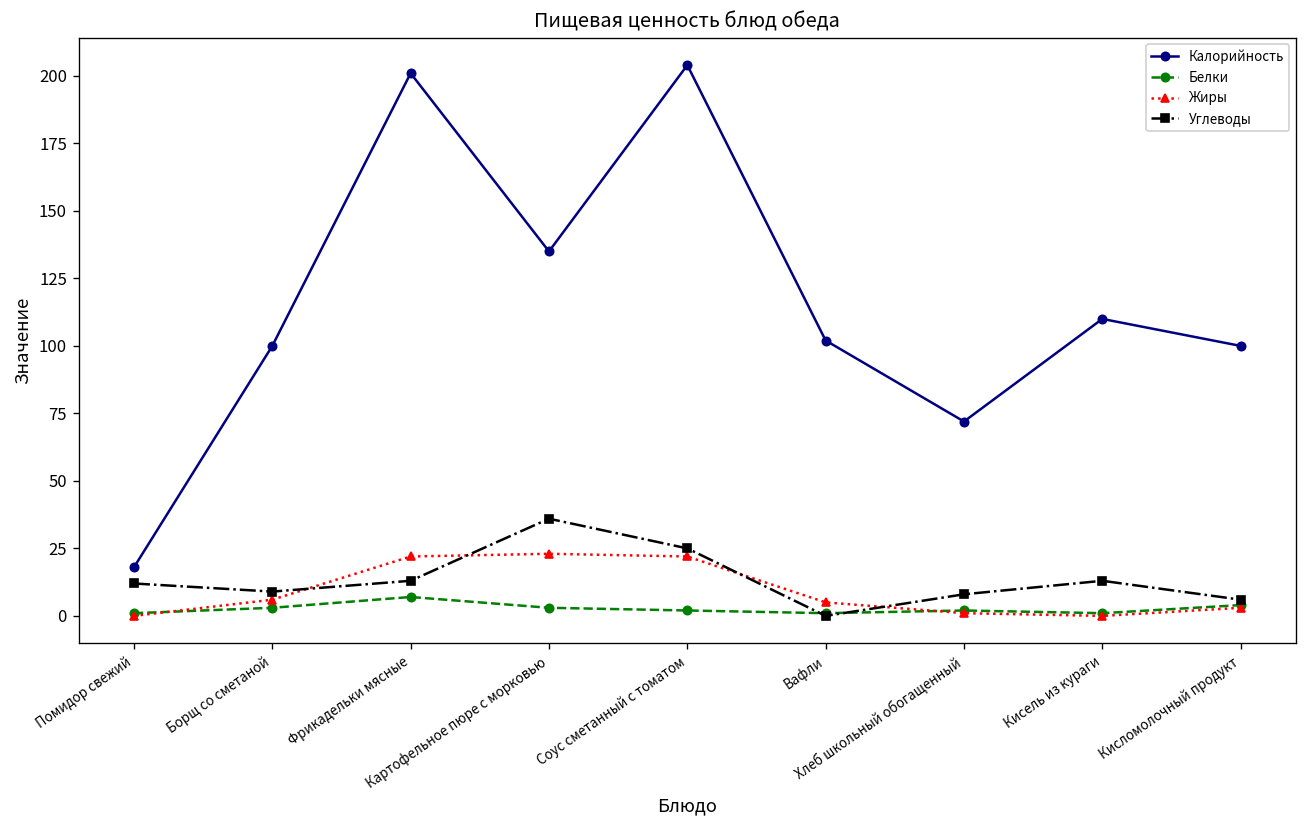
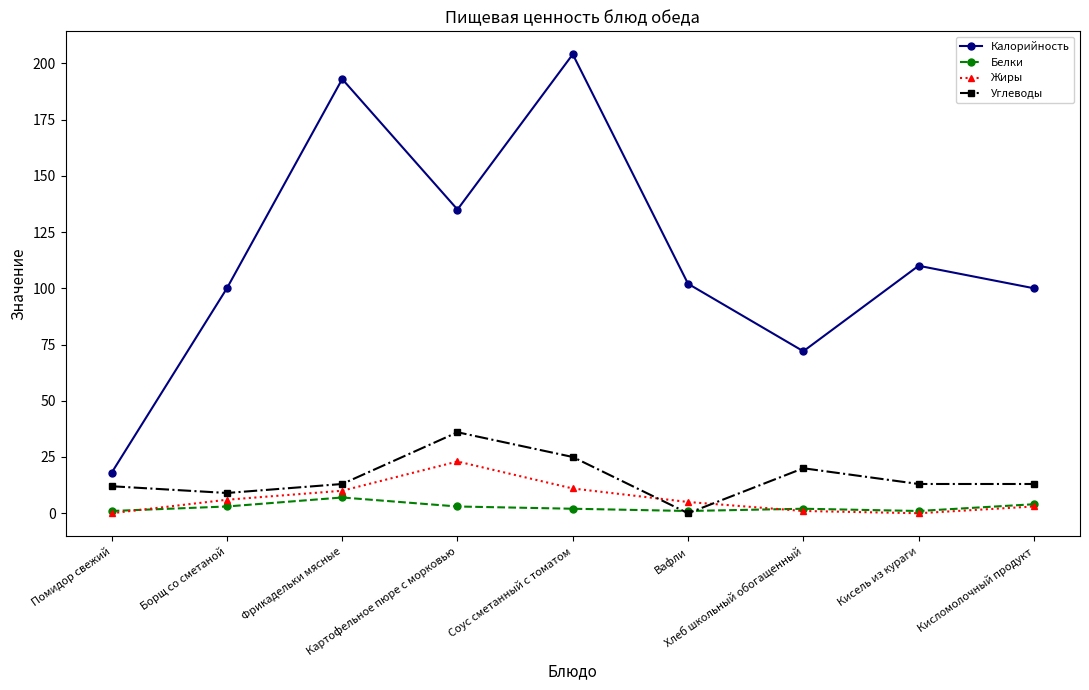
  {
    "Калорийность": {
      "Помидор свежий": 18,
      "Борщ со сметаной": 100,
-     "Фрикадельки мясные": 201,
+     "Фрикадельки мясные": 193,
      "Картофельное пюре с морковью": 135,
      "Соус сметанный с томатом": 204,
      "Вафли": 102,
      "Хлеб школьный обогащенный": 72,
      "Кисель из кураги": 110,
      "Кисломолочный продукт": 100
    },
    "Белки": {
      "Борщ со сметаной": 3,
      "Фрикадельки мясные": 7,
      "Картофельное пюре с морковью": 3,
      "Соус сметанный с томатом": 2
    },
    "Жиры": {
      "Борщ со сметаной": 6,
-     "Фрикадельки мясные": 22,
+     "Фрикадельки мясные": 10,
      "Картофельное пюре с морковью": 23,
-     "Соус сметанный с томатом": 22,
+     "Соус сметанный с томатом": 11,
      "Вафли": 5
    },
    "Углеводы": {
      "Помидор свежий": 12,
      "Борщ со сметаной": 9,
      "Фрикадельки мясные": 13,
      "Картофельное пюре с морковью": 36,
      "Соус сметанный с томатом": 25,
-     "Хлеб школьный обогащенный": 8,
+     "Хлеб школьный обогащенный": 20,
      "Кисель из кураги": 13,
-     "Кисломолочный продукт": 6
+     "Кисломолочный продукт": 13
    }
  }
